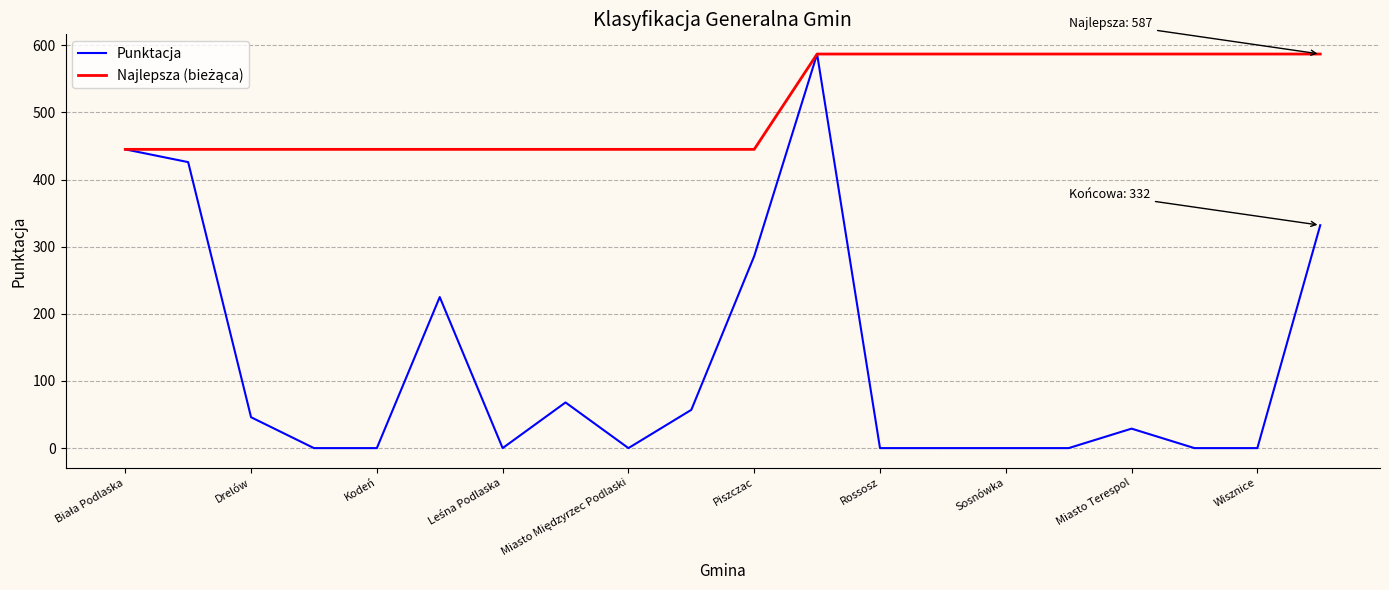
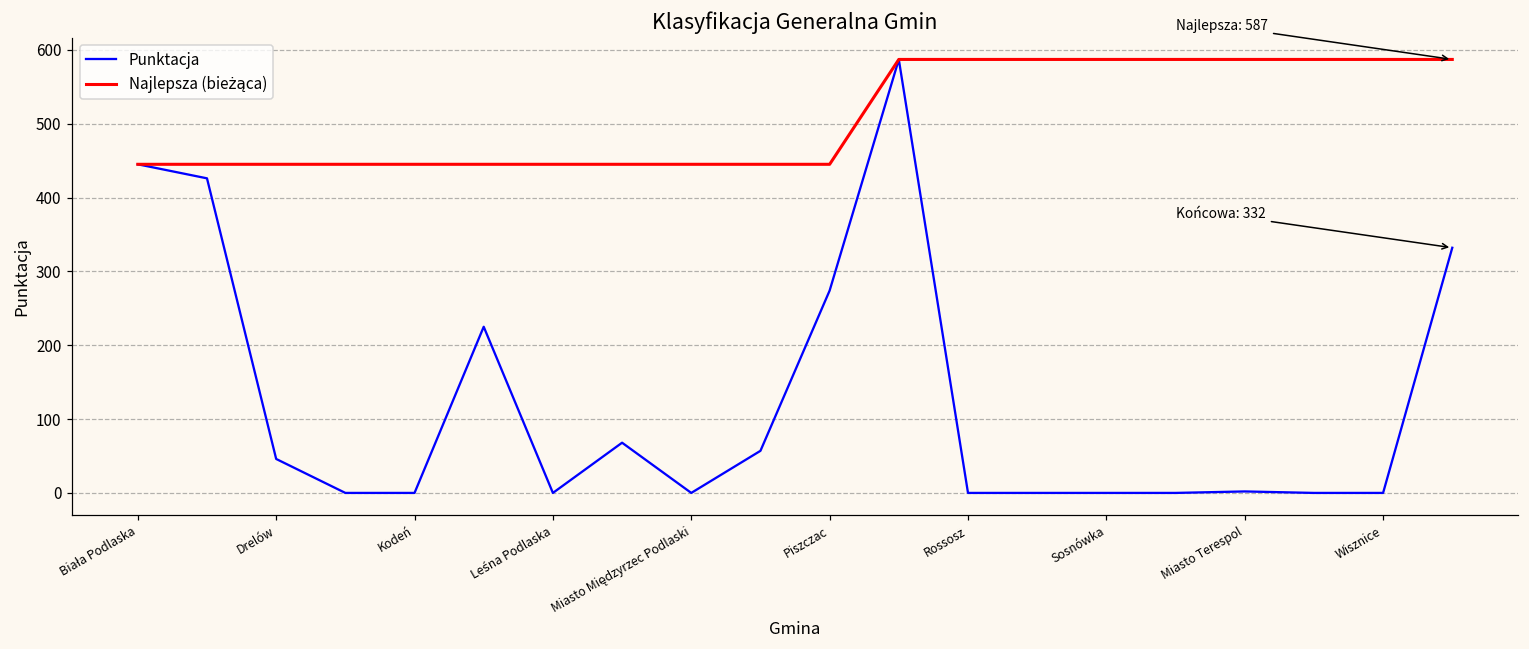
  {
    "Punktacja": {
      "Drelów": 50,
      "Kodeń": 0,
      "Leśna Podlaska": 0,
      "Miasto Międzyrzec Podlaski": 0,
-     "Piszczac": 290,
+     "Piszczac": 270,
      "Rossosz": 0,
      "Sosnówka": 0,
-     "Miasto Terespol": 30,
+     "Miasto Terespol": 0,
      "Wisznice": 0
    },
    "Najlepsza (bieżąca)": {
      "Drelów": 450,
      "Kodeń": 450,
      "Leśna Podlaska": 450,
      "Miasto Międzyrzec Podlaski": 450,
      "Piszczac": 450,
      "Rossosz": 590,
      "Sosnówka": 590
    }
  }
